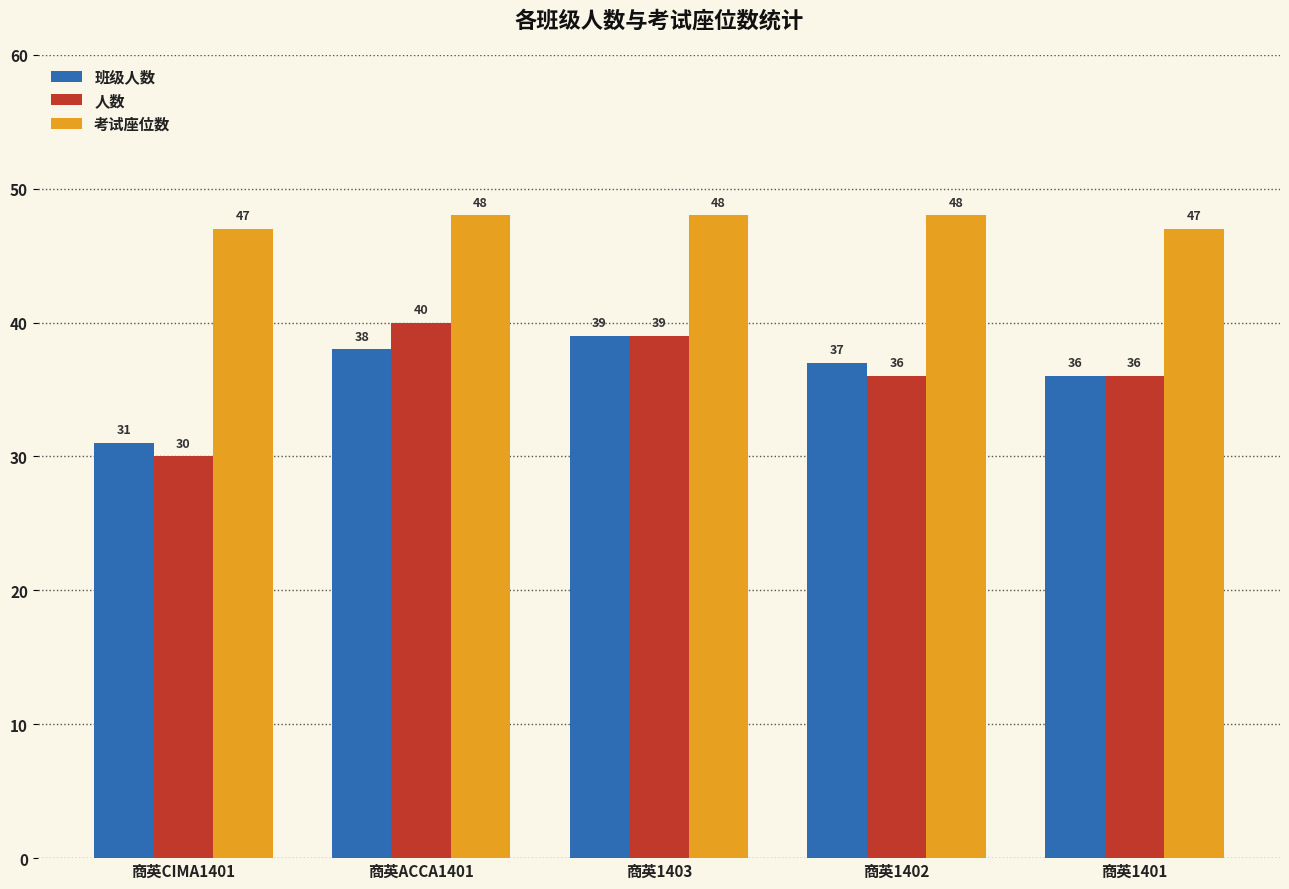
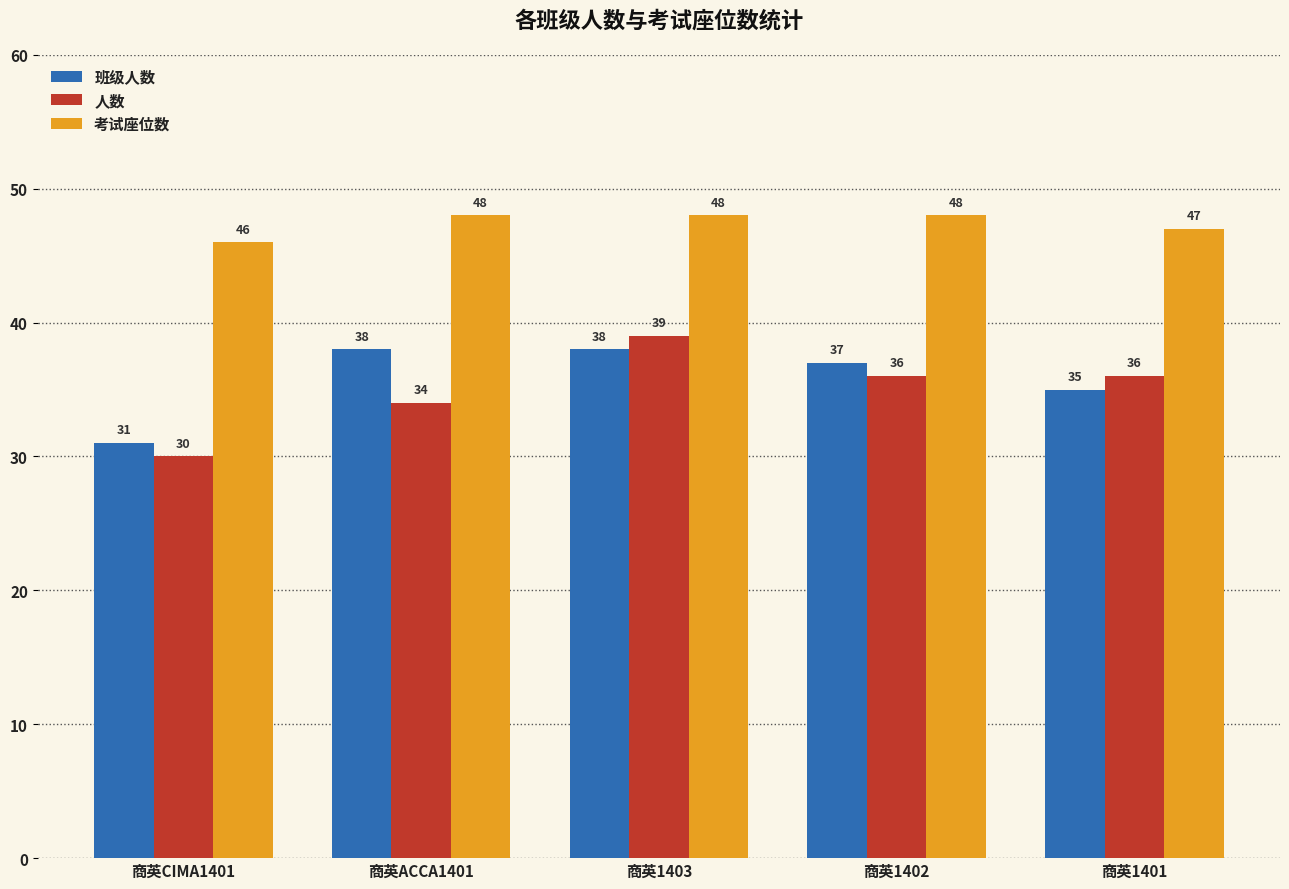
  {
    "班级人数": {
      "商英CIMA1401": 31,
      "商英ACCA1401": 38,
-     "商英1403": 39,
+     "商英1403": 38,
      "商英1402": 37,
-     "商英1401": 36
+     "商英1401": 35
    },
    "人数": {
      "商英CIMA1401": 30,
-     "商英ACCA1401": 40,
+     "商英ACCA1401": 34,
      "商英1403": 39,
      "商英1402": 36,
      "商英1401": 36
    },
    "考试座位数": {
-     "商英CIMA1401": 47,
+     "商英CIMA1401": 46,
      "商英ACCA1401": 48,
      "商英1403": 48,
      "商英1402": 48,
      "商英1401": 47
    }
  }
